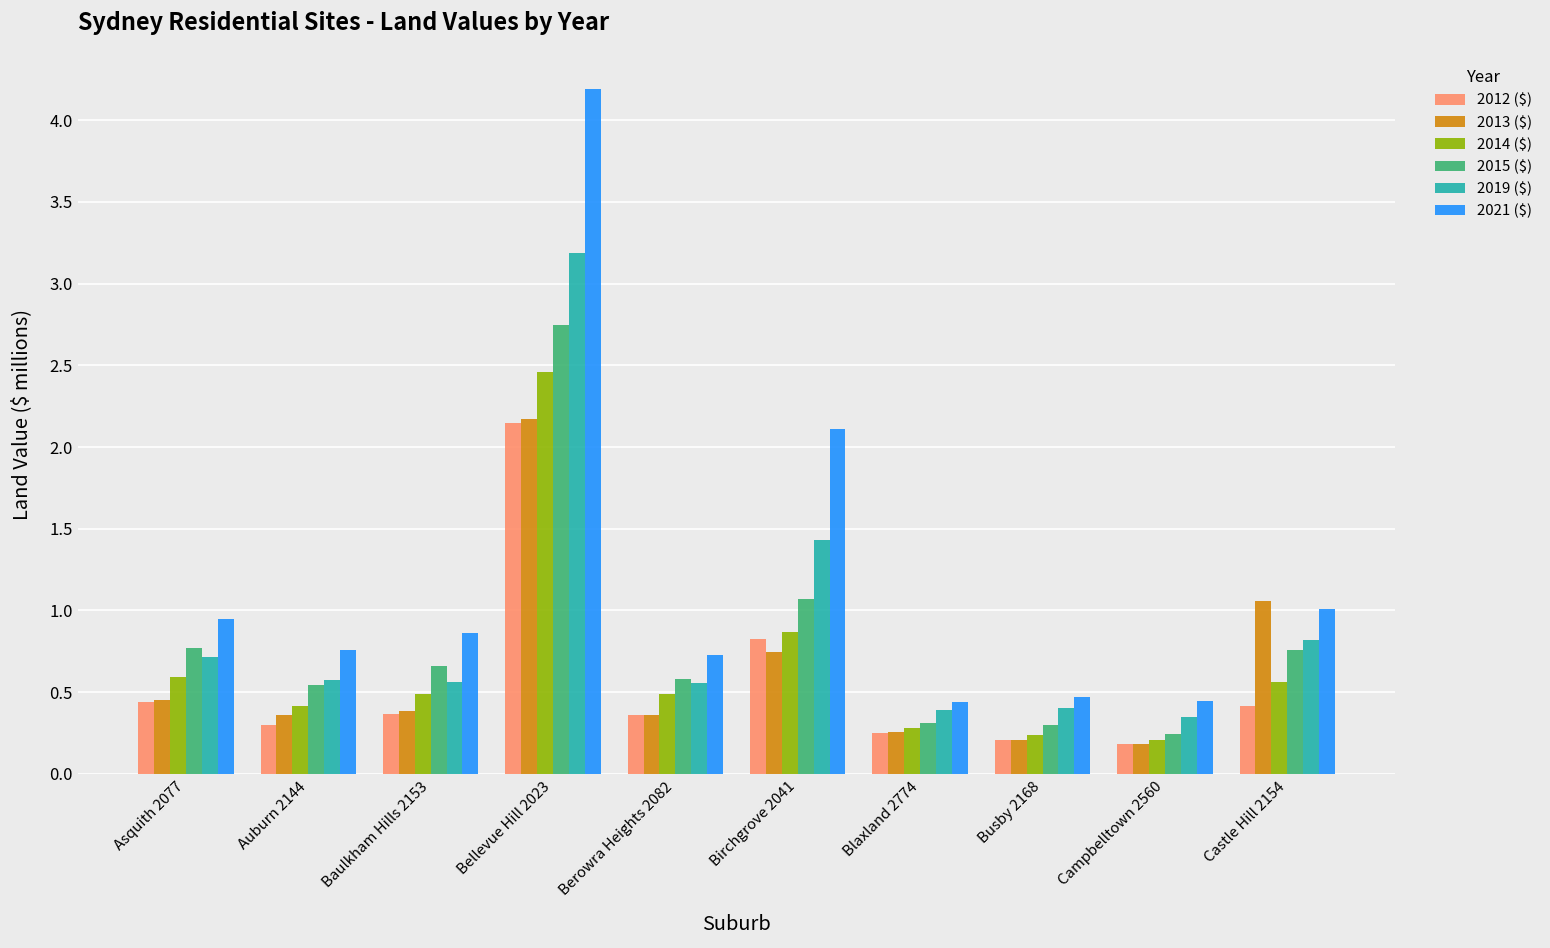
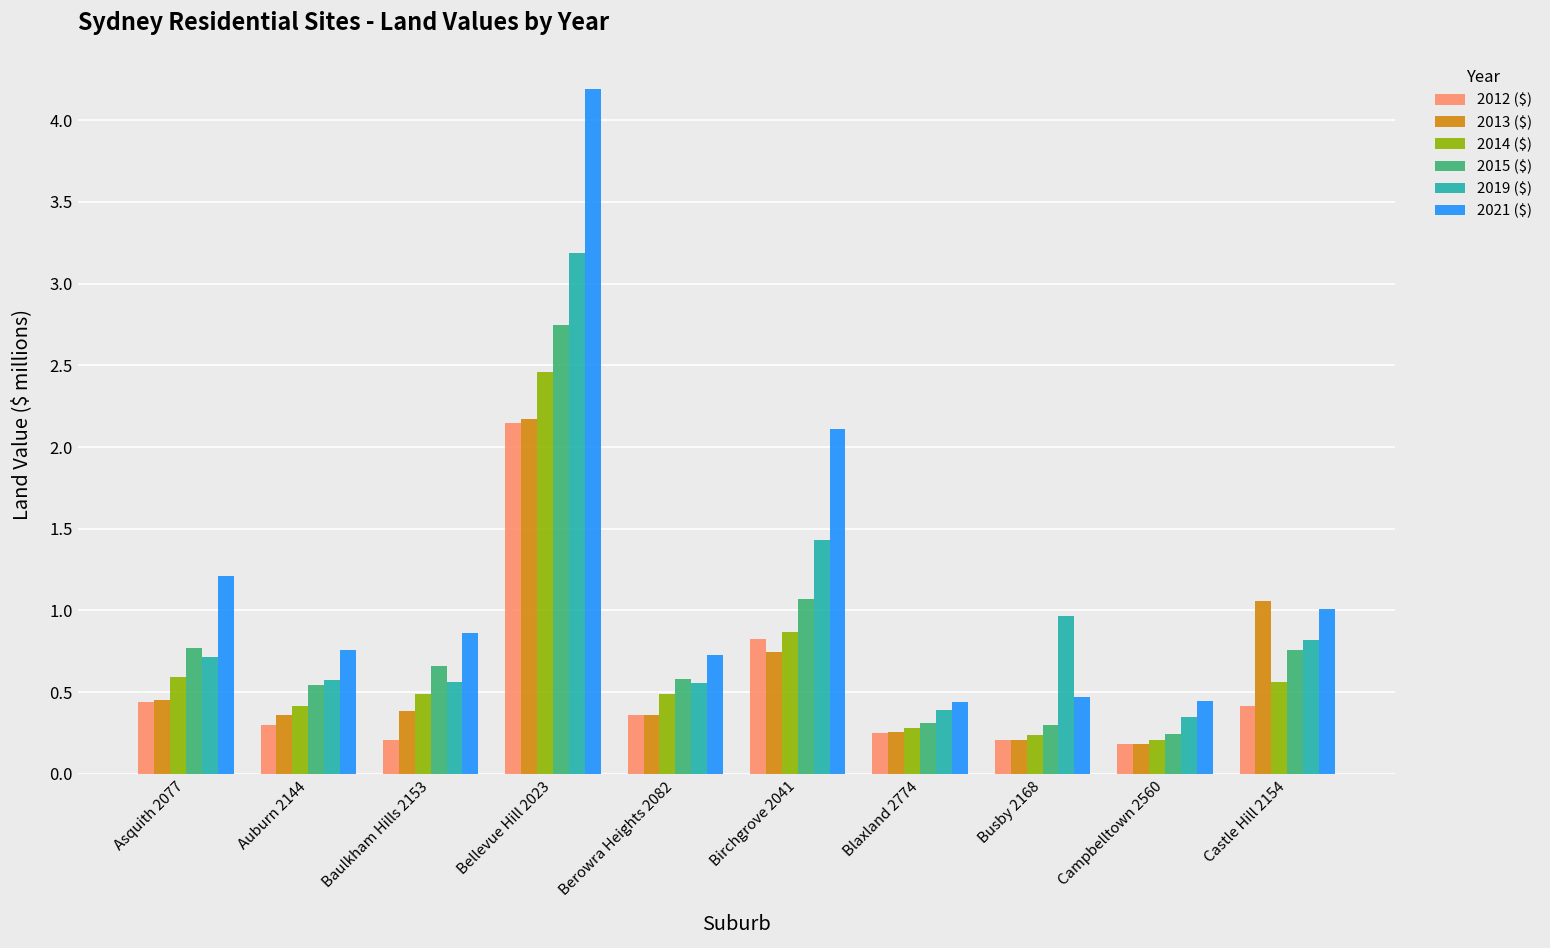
  {
    "2012 ($)": {
      "Asquith 2077": 0.44,
      "Auburn 2144": 0.30,
-     "Baulkham Hills 2153": 0.37,
+     "Baulkham Hills 2153": 0.21,
      "Bellevue Hill 2023": 2.15,
      "Berowra Heights 2082": 0.36,
      "Birchgrove 2041": 0.83,
      "Blaxland 2774": 0.25,
      "Busby 2168": 0.21,
      "Campbelltown 2560": 0.18,
      "Castle Hill 2154": 0.42
    },
    "2013 ($)": {
      "Asquith 2077": 0.45,
      "Auburn 2144": 0.36,
      "Baulkham Hills 2153": 0.38,
      "Bellevue Hill 2023": 2.17,
      "Berowra Heights 2082": 0.36,
      "Birchgrove 2041": 0.74,
      "Blaxland 2774": 0.26,
      "Busby 2168": 0.21,
      "Campbelltown 2560": 0.19,
      "Castle Hill 2154": 1.06
    },
    "2014 ($)": {
      "Asquith 2077": 0.59,
      "Auburn 2144": 0.41,
      "Baulkham Hills 2153": 0.49,
      "Bellevue Hill 2023": 2.46,
      "Berowra Heights 2082": 0.49,
      "Birchgrove 2041": 0.87,
      "Blaxland 2774": 0.28,
      "Busby 2168": 0.24,
      "Campbelltown 2560": 0.21,
      "Castle Hill 2154": 0.56
    },
    "2015 ($)": {
      "Asquith 2077": 0.77,
      "Auburn 2144": 0.55,
      "Baulkham Hills 2153": 0.66,
      "Bellevue Hill 2023": 2.75,
      "Berowra Heights 2082": 0.58,
      "Birchgrove 2041": 1.07,
      "Blaxland 2774": 0.31,
      "Busby 2168": 0.30,
      "Campbelltown 2560": 0.25,
      "Castle Hill 2154": 0.76
    },
    "2019 ($)": {
      "Asquith 2077": 0.71,
      "Auburn 2144": 0.57,
      "Baulkham Hills 2153": 0.56,
      "Bellevue Hill 2023": 3.19,
      "Berowra Heights 2082": 0.56,
      "Birchgrove 2041": 1.43,
      "Blaxland 2774": 0.39,
-     "Busby 2168": 0.41,
+     "Busby 2168": 0.97,
      "Campbelltown 2560": 0.35,
      "Castle Hill 2154": 0.82
    },
    "2021 ($)": {
-     "Asquith 2077": 0.95,
+     "Asquith 2077": 1.21,
      "Auburn 2144": 0.76,
      "Baulkham Hills 2153": 0.86,
      "Bellevue Hill 2023": 4.19,
      "Berowra Heights 2082": 0.73,
      "Birchgrove 2041": 2.11,
      "Blaxland 2774": 0.44,
      "Busby 2168": 0.47,
      "Campbelltown 2560": 0.45,
      "Castle Hill 2154": 1.01
    }
  }
